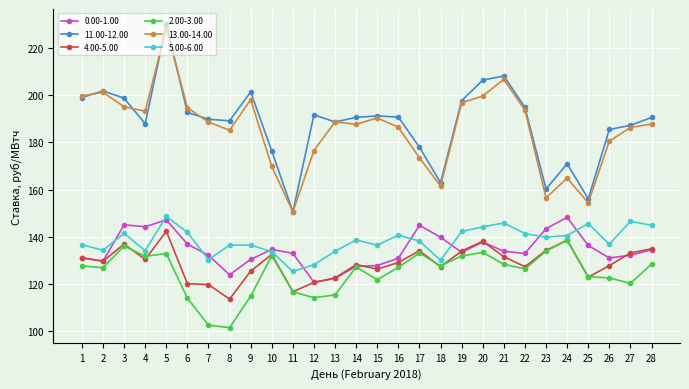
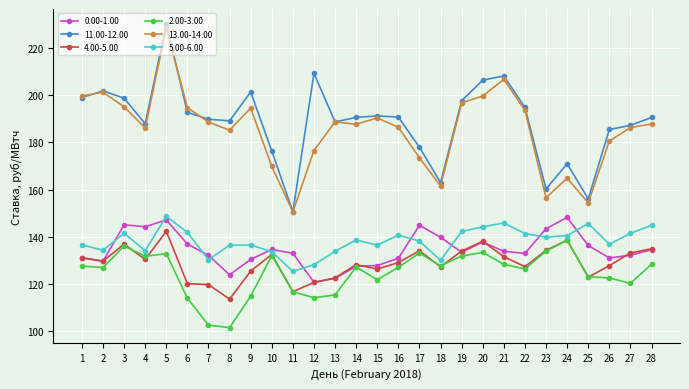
  {
    "0.00-1.00": {
      "3": 145,
      "4": 144,
      "5": 147,
      "6": 137,
      "7": 132,
      "8": 124,
      "9": 130,
      "11": 133,
      "15": 128,
      "16": 131,
      "17": 145,
      "18": 140,
      "21": 134,
      "22": 133,
      "23": 143,
      "24": 148,
      "25": 136,
      "26": 131
    },
    "11.00-12.00": {
      "3": 199,
      "4": 188,
      "6": 193,
      "7": 190,
      "8": 189,
      "9": 201,
      "10": 176,
-     "12": 192,
+     "12": 209,
      "14": 191,
      "16": 191,
      "17": 178,
      "18": 163,
      "20": 206,
      "21": 208,
      "22": 195,
      "23": 160,
      "24": 171,
      "25": 156,
      "26": 185,
      "28": 191
    },
    "4.00-5.00": {
      "4": 130,
      "5": 142,
      "6": 120,
      "7": 120,
      "8": 114,
      "9": 125,
      "15": 126,
      "16": 129,
      "21": 132,
      "26": 128
    },
    "2.00-3.00": {
      "1": 128,
      "2": 127,
      "4": 132,
      "5": 133,
      "6": 114,
      "7": 102,
      "8": 101,
      "9": 115,
      "12": 114,
      "13": 115,
      "15": 122,
      "16": 127,
      "19": 132,
      "20": 133,
      "21": 128,
      "26": 123,
      "27": 120,
      "28": 128
    },
    "13.00-14.00": {
      "3": 195,
-     "4": 193,
+     "4": 186,
      "6": 195,
      "7": 189,
      "8": 185,
-     "9": 198,
+     "9": 195,
      "10": 170,
      "12": 177,
      "14": 188,
      "16": 186,
      "17": 173,
      "18": 161,
      "20": 200,
      "21": 207,
      "22": 194,
      "23": 157,
      "24": 165,
      "25": 154,
      "26": 181,
      "28": 188
    },
    "5.00-6.00": {
      "1": 137,
      "2": 134,
      "3": 141,
      "4": 134,
      "5": 149,
      "6": 142,
      "7": 130,
      "8": 136,
      "9": 136,
      "11": 125,
      "12": 128,
      "13": 134,
      "14": 139,
      "15": 136,
      "16": 141,
      "17": 138,
      "18": 130,
      "19": 142,
      "20": 144,
      "21": 146,
      "22": 141,
      "23": 140,
      "24": 141,
      "25": 146,
      "26": 137,
-     "27": 147,
+     "27": 141,
      "28": 145
    }
  }
